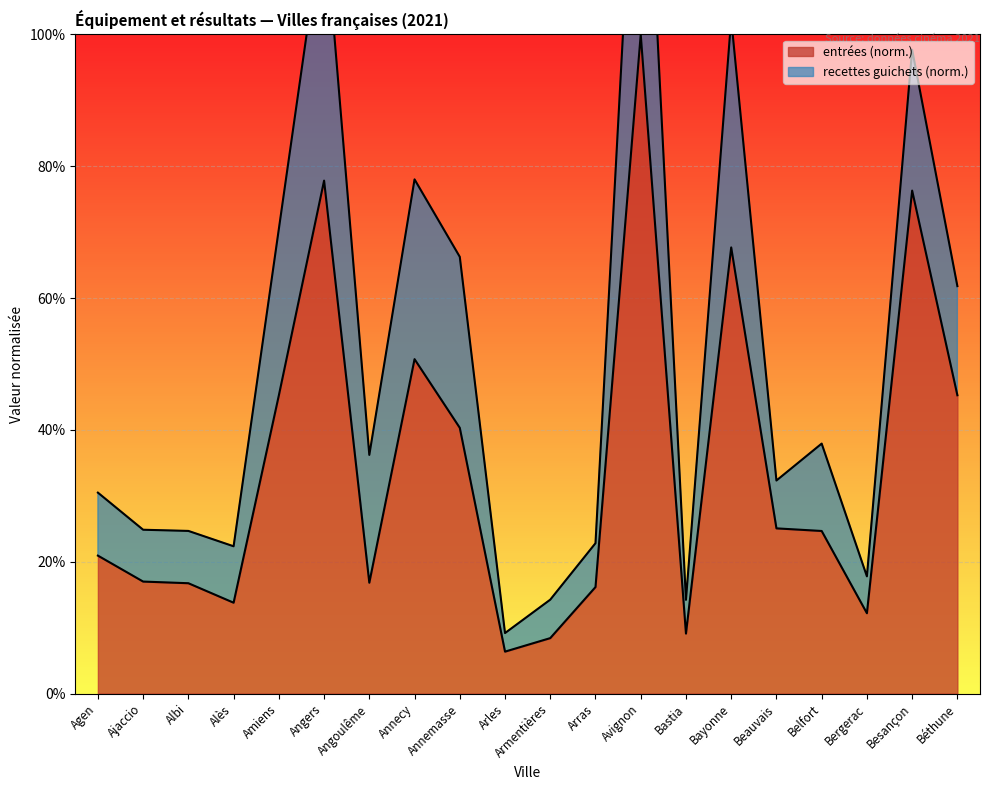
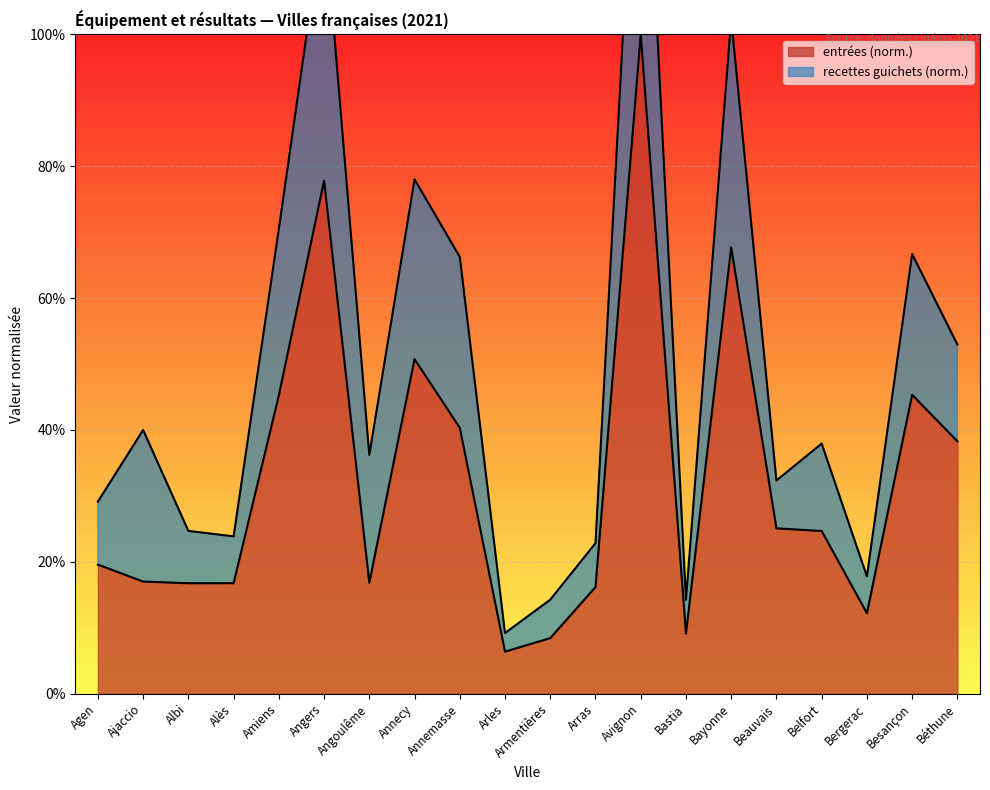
  {
    "entrées (norm.)": {
-     "Agen": "21%",
+     "Agen": "20%",
      "Ajaccio": "17%",
      "Albi": "17%",
-     "Alès": "14%",
+     "Alès": "17%",
      "Amiens": "45%",
      "Angers": "78%",
      "Angoulême": "17%",
      "Annecy": "51%",
      "Annemasse": "40%",
      "Arles": "6%",
      "Armentières": "8%",
      "Arras": "16%",
      "Avignon": "100%",
      "Bastia": "9%",
      "Bayonne": "68%",
      "Beauvais": "25%",
      "Belfort": "25%",
      "Bergerac": "12%",
-     "Besançon": "76%",
-     "Béthune": "45%"
+     "Besançon": "45%",
+     "Béthune": "38%"
    },
    "recettes guichets (norm.)": {
      "Agen": "10%",
-     "Ajaccio": "8%",
+     "Ajaccio": "23%",
      "Albi": "8%",
-     "Alès": "9%",
+     "Alès": "7%",
      "Amiens": "25%",
      "Angoulême": "19%",
      "Annecy": "27%",
      "Annemasse": "26%",
      "Arles": "3%",
      "Armentières": "6%",
      "Arras": "7%",
      "Bastia": "5%",
      "Beauvais": "7%",
      "Belfort": "13%",
      "Bergerac": "6%",
-     "Béthune": "17%"
+     "Béthune": "15%"
    }
  }
